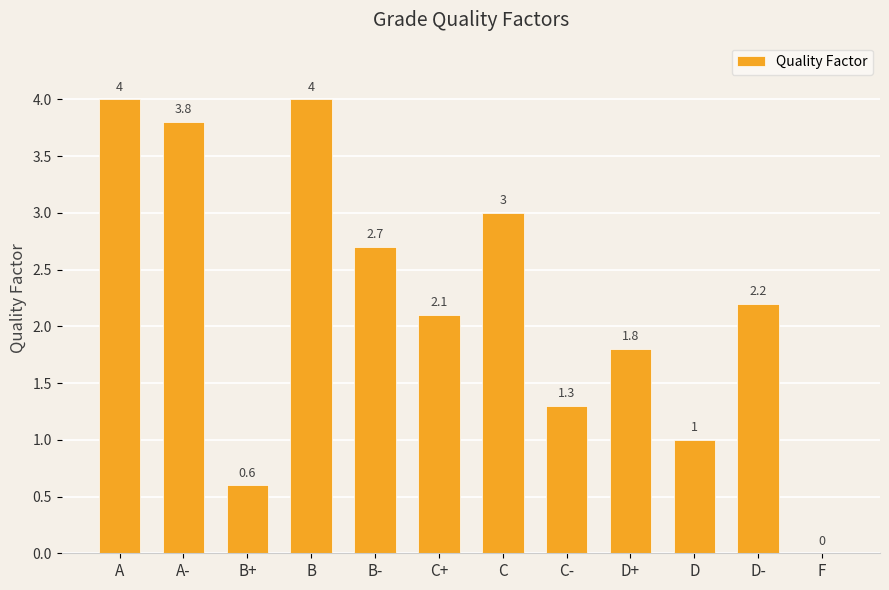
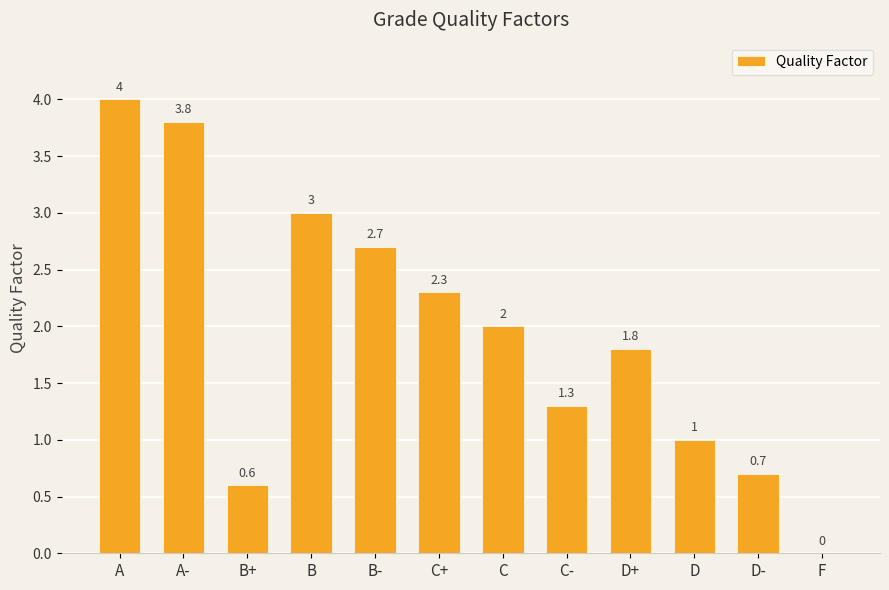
  {
    "A": 4,
    "A-": 3.8,
    "B+": 0.6,
-   "B": 4,
+   "B": 3,
    "B-": 2.7,
-   "C+": 2.1,
-   "C": 3,
+   "C+": 2.3,
+   "C": 2,
    "C-": 1.3,
    "D+": 1.8,
    "D": 1,
-   "D-": 2.2,
+   "D-": 0.7,
    "F": 0
  }
